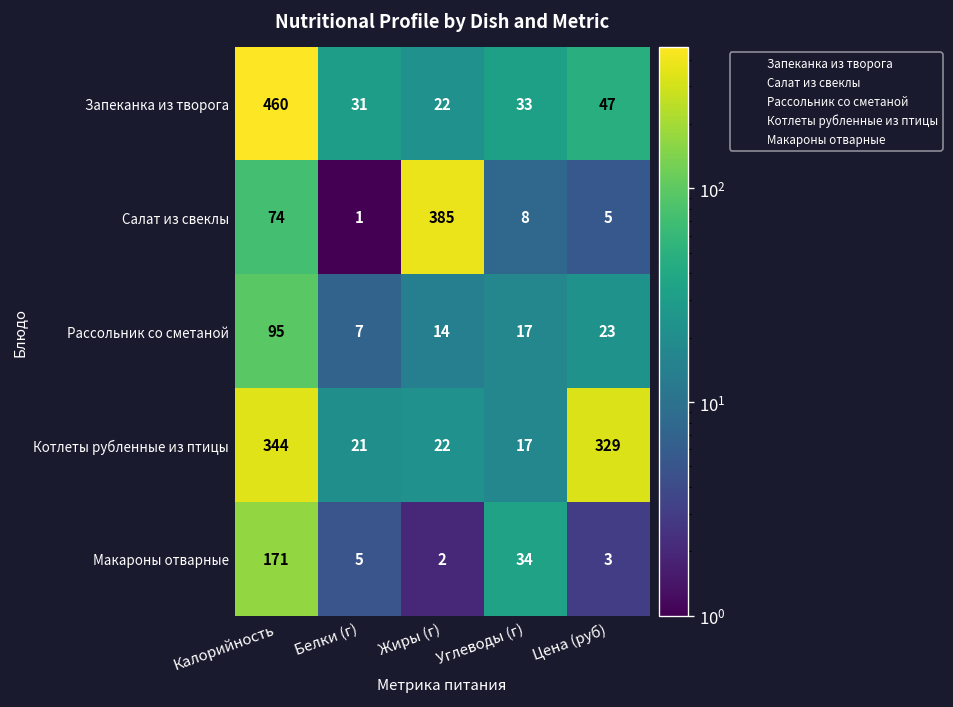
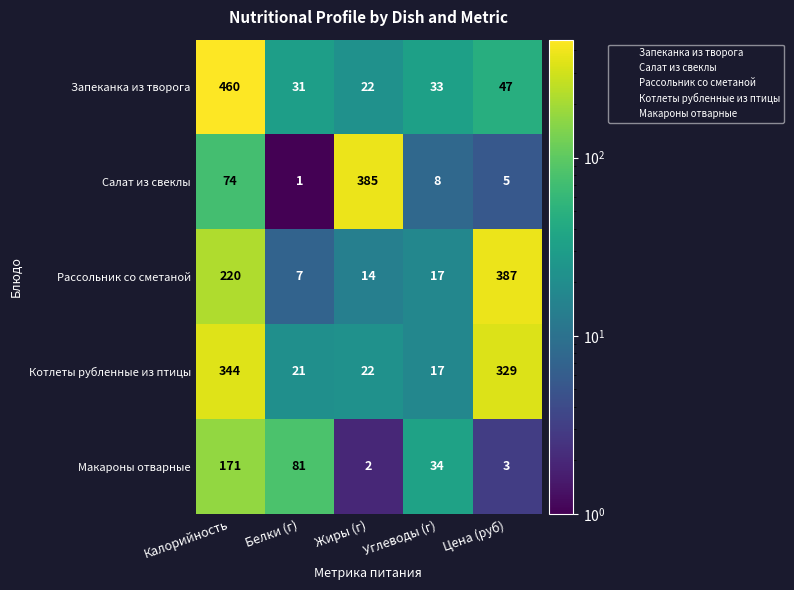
  {
    "Запеканка из творога": {
      "Калорийность": 460,
      "Белки (г)": 31,
      "Жиры (г)": 22,
      "Углеводы (г)": 33,
      "Цена (руб)": 47
    },
    "Салат из свеклы": {
      "Калорийность": 74,
      "Белки (г)": 1,
      "Жиры (г)": 385,
      "Углеводы (г)": 8,
      "Цена (руб)": 5
    },
    "Рассольник со сметаной": {
-     "Калорийность": 95,
+     "Калорийность": 220,
      "Белки (г)": 7,
      "Жиры (г)": 14,
      "Углеводы (г)": 17,
-     "Цена (руб)": 23
+     "Цена (руб)": 387
    },
    "Котлеты рубленные из птицы": {
      "Калорийность": 344,
      "Белки (г)": 21,
      "Жиры (г)": 22,
      "Углеводы (г)": 17,
      "Цена (руб)": 329
    },
    "Макароны отварные": {
      "Калорийность": 171,
-     "Белки (г)": 5,
+     "Белки (г)": 81,
      "Жиры (г)": 2,
      "Углеводы (г)": 34,
      "Цена (руб)": 3
    }
  }
